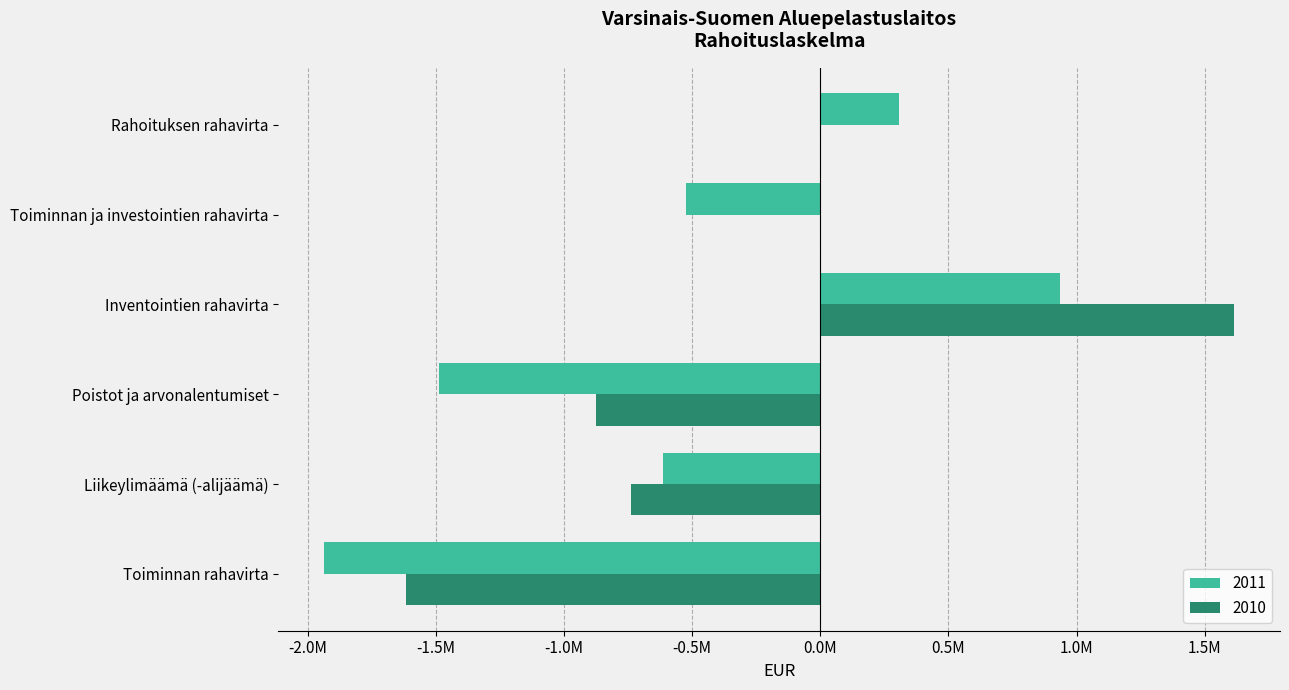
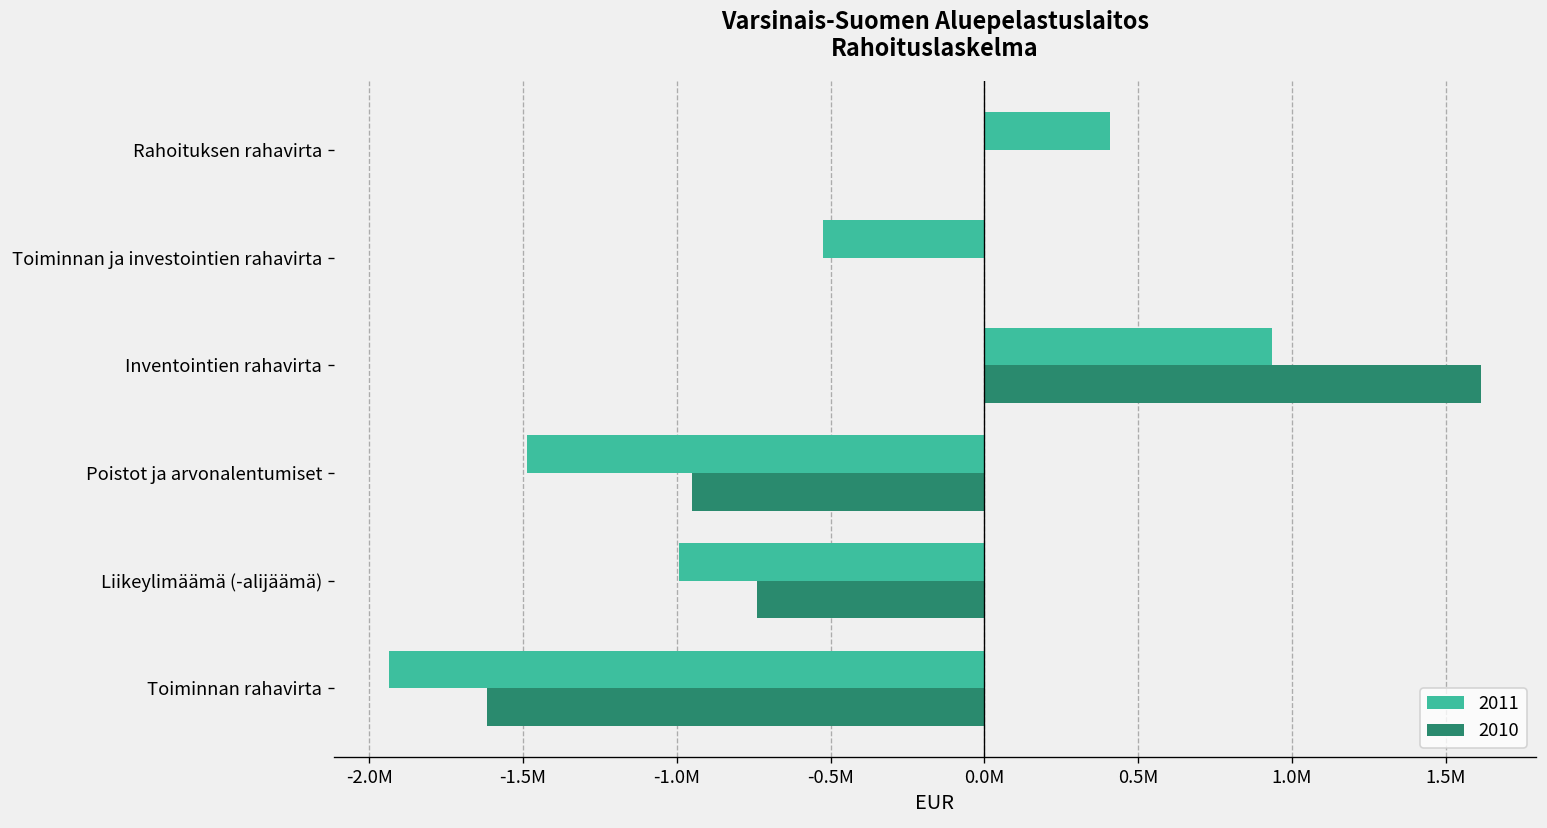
  {
    "2011": {
-     "Rahoituksen rahavirta": 310000,
+     "Rahoituksen rahavirta": 410000,
      "Toiminnan ja investointien rahavirta": -520000,
      "Inventointien rahavirta": 940000,
      "Poistot ja arvonalentumiset": -1490000,
-     "Liikeylimäämä (-alijäämä)": -620000,
+     "Liikeylimäämä (-alijäämä)": -990000,
      "Toiminnan rahavirta": -1940000
    },
    "2010": {
      "Rahoituksen rahavirta": 0,
      "Toiminnan ja investointien rahavirta": 0,
      "Inventointien rahavirta": 1620000,
-     "Poistot ja arvonalentumiset": -870000,
+     "Poistot ja arvonalentumiset": -950000,
      "Liikeylimäämä (-alijäämä)": -740000,
      "Toiminnan rahavirta": -1620000
    }
  }
